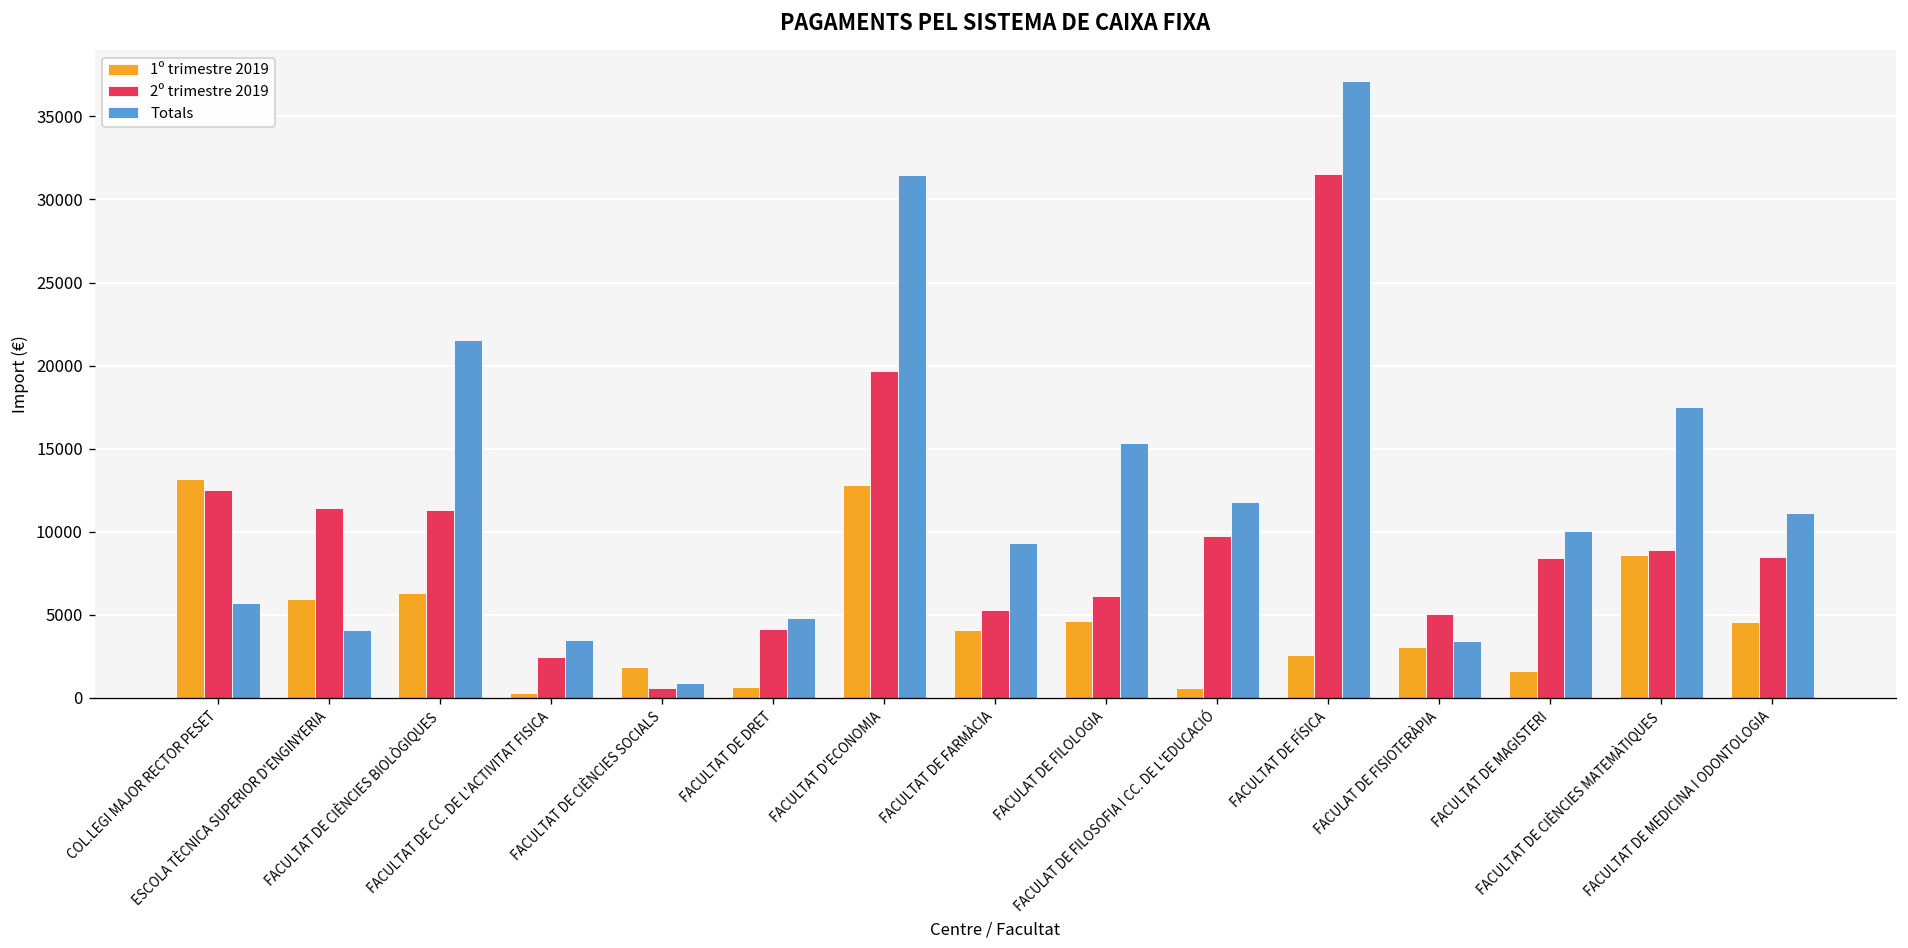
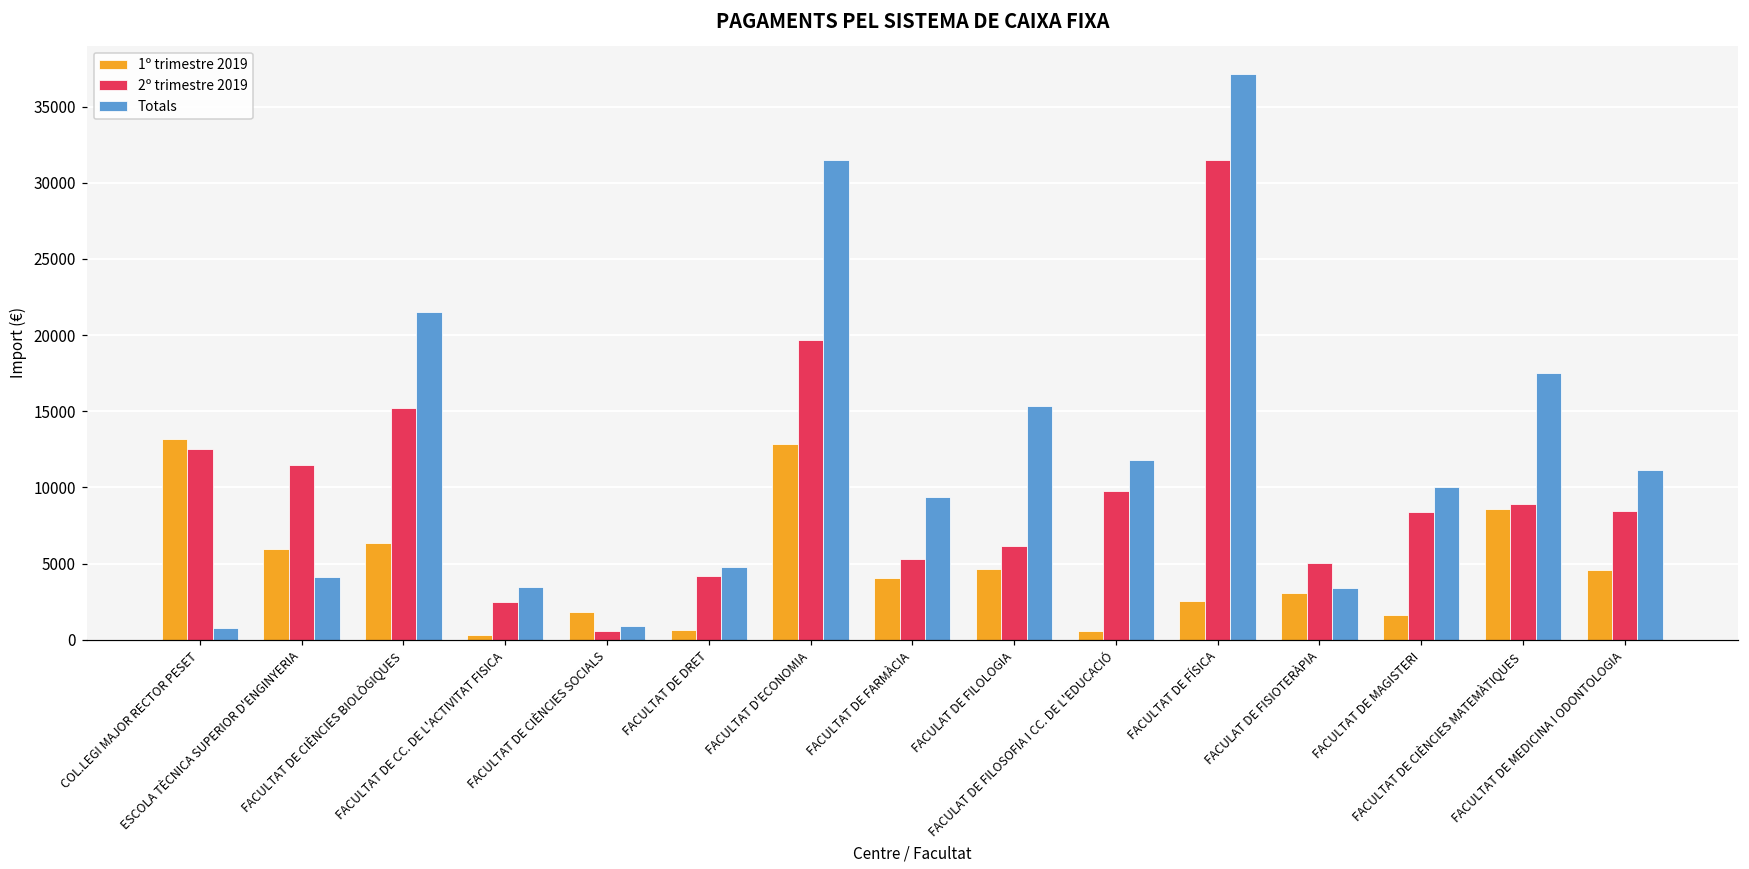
  {
    "1º trimestre 2019": {
      "COL.LEGI MAJOR RECTOR PESET": 13200,
      "ESCOLA TÈCNICA SUPERIOR D'ENGINYERIA": 6000,
      "FACULTAT DE CIÈNCIES BIOLÒGIQUES": 6300,
      "FACULTAT DE CC. DE L'ACTIVITAT FISICA": 300,
      "FACULTAT DE CIÈNCIES SOCIALS": 1800,
      "FACULTAT DE DRET": 600,
      "FACULTAT D'ECONOMIA": 12800,
      "FACULTAT DE FARMÀCIA": 4100,
      "FACULAT DE FILOLOGIA": 4600,
      "FACULAT DE FILOSOFIA I CC. DE L'EDUCACIÓ": 600,
      "FACULTAT DE FÍSICA": 2600,
      "FACULAT DE FISIOTERÀPIA": 3100,
      "FACULTAT DE MAGISTERI": 1600,
      "FACULTAT DE CIÈNCIES MATEMÀTIQUES": 8600,
      "FACULTAT DE MEDICINA I ODONTOLOGIA": 4600
    },
    "2º trimestre 2019": {
      "COL.LEGI MAJOR RECTOR PESET": 12500,
      "ESCOLA TÈCNICA SUPERIOR D'ENGINYERIA": 11400,
-     "FACULTAT DE CIÈNCIES BIOLÒGIQUES": 11300,
+     "FACULTAT DE CIÈNCIES BIOLÒGIQUES": 15200,
      "FACULTAT DE CC. DE L'ACTIVITAT FISICA": 2500,
      "FACULTAT DE CIÈNCIES SOCIALS": 600,
      "FACULTAT DE DRET": 4200,
      "FACULTAT D'ECONOMIA": 19700,
      "FACULTAT DE FARMÀCIA": 5300,
      "FACULAT DE FILOLOGIA": 6100,
      "FACULAT DE FILOSOFIA I CC. DE L'EDUCACIÓ": 9800,
      "FACULTAT DE FÍSICA": 31500,
      "FACULAT DE FISIOTERÀPIA": 5000,
      "FACULTAT DE MAGISTERI": 8400,
      "FACULTAT DE CIÈNCIES MATEMÀTIQUES": 8900,
      "FACULTAT DE MEDICINA I ODONTOLOGIA": 8500
    },
    "Totals": {
-     "COL.LEGI MAJOR RECTOR PESET": 5700,
+     "COL.LEGI MAJOR RECTOR PESET": 800,
      "ESCOLA TÈCNICA SUPERIOR D'ENGINYERIA": 4100,
      "FACULTAT DE CIÈNCIES BIOLÒGIQUES": 21500,
      "FACULTAT DE CC. DE L'ACTIVITAT FISICA": 3500,
      "FACULTAT DE CIÈNCIES SOCIALS": 900,
      "FACULTAT DE DRET": 4800,
      "FACULTAT D'ECONOMIA": 31500,
      "FACULTAT DE FARMÀCIA": 9300,
      "FACULAT DE FILOLOGIA": 15300,
      "FACULAT DE FILOSOFIA I CC. DE L'EDUCACIÓ": 11800,
      "FACULTAT DE FÍSICA": 37100,
      "FACULAT DE FISIOTERÀPIA": 3400,
      "FACULTAT DE MAGISTERI": 10000,
      "FACULTAT DE CIÈNCIES MATEMÀTIQUES": 17500,
      "FACULTAT DE MEDICINA I ODONTOLOGIA": 11100
    }
  }
